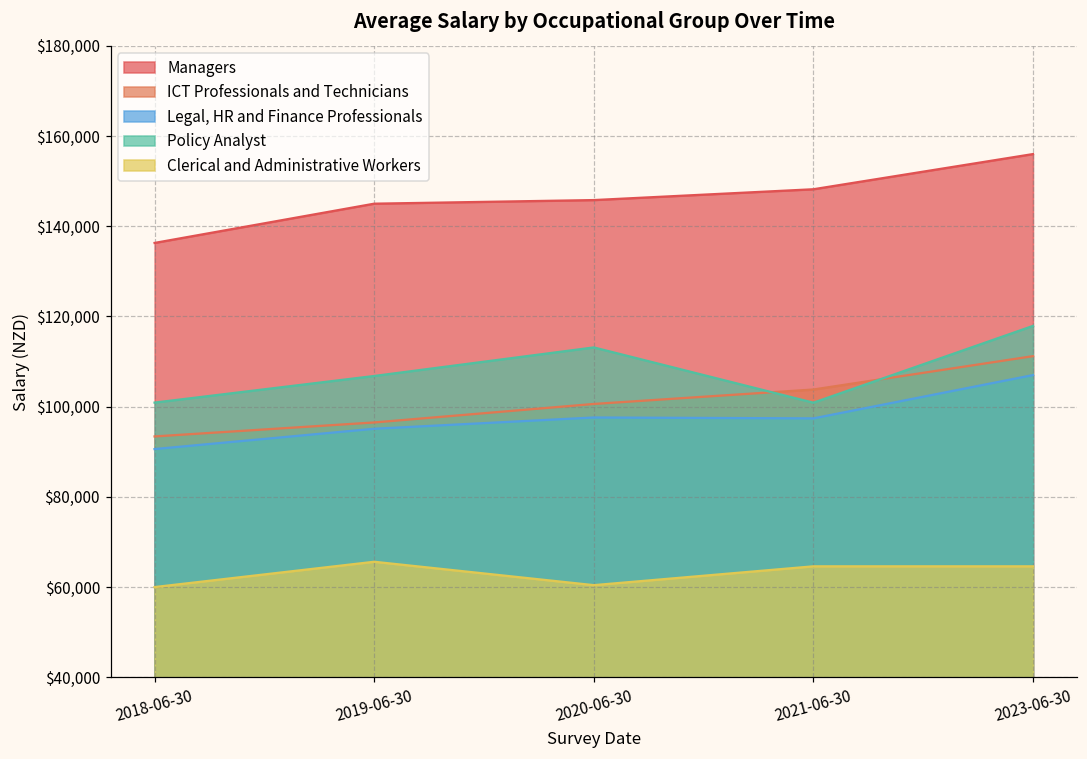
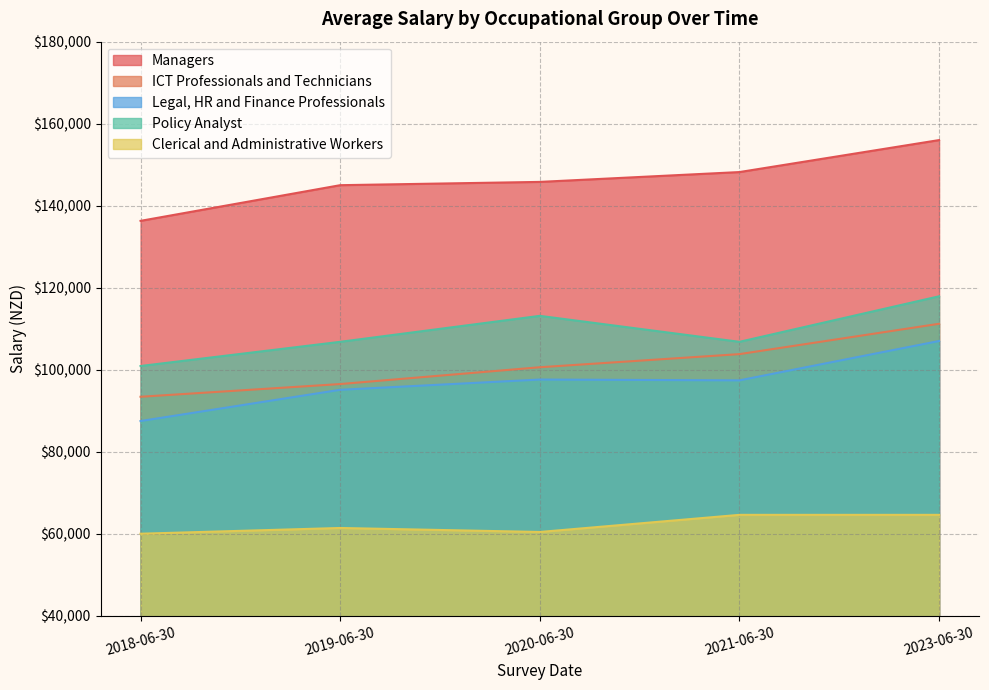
  {
    "Legal, HR and Finance Professionals": {
-     "2018-06-30": "$91,000",
+     "2018-06-30": "$87,000",
      "2019-06-30": "$95,000",
      "2020-06-30": "$98,000",
      "2021-06-30": "$97,000",
      "2023-06-30": "$107,000"
    },
    "Policy Analyst": {
      "2018-06-30": "$101,000",
      "2019-06-30": "$107,000",
      "2020-06-30": "$113,000",
-     "2021-06-30": "$101,000",
+     "2021-06-30": "$107,000",
      "2023-06-30": "$118,000"
    },
    "Clerical and Administrative Workers": {
      "2018-06-30": "$60,000",
-     "2019-06-30": "$66,000",
+     "2019-06-30": "$61,000",
      "2020-06-30": "$60,000",
      "2021-06-30": "$65,000",
      "2023-06-30": "$65,000"
    }
  }
